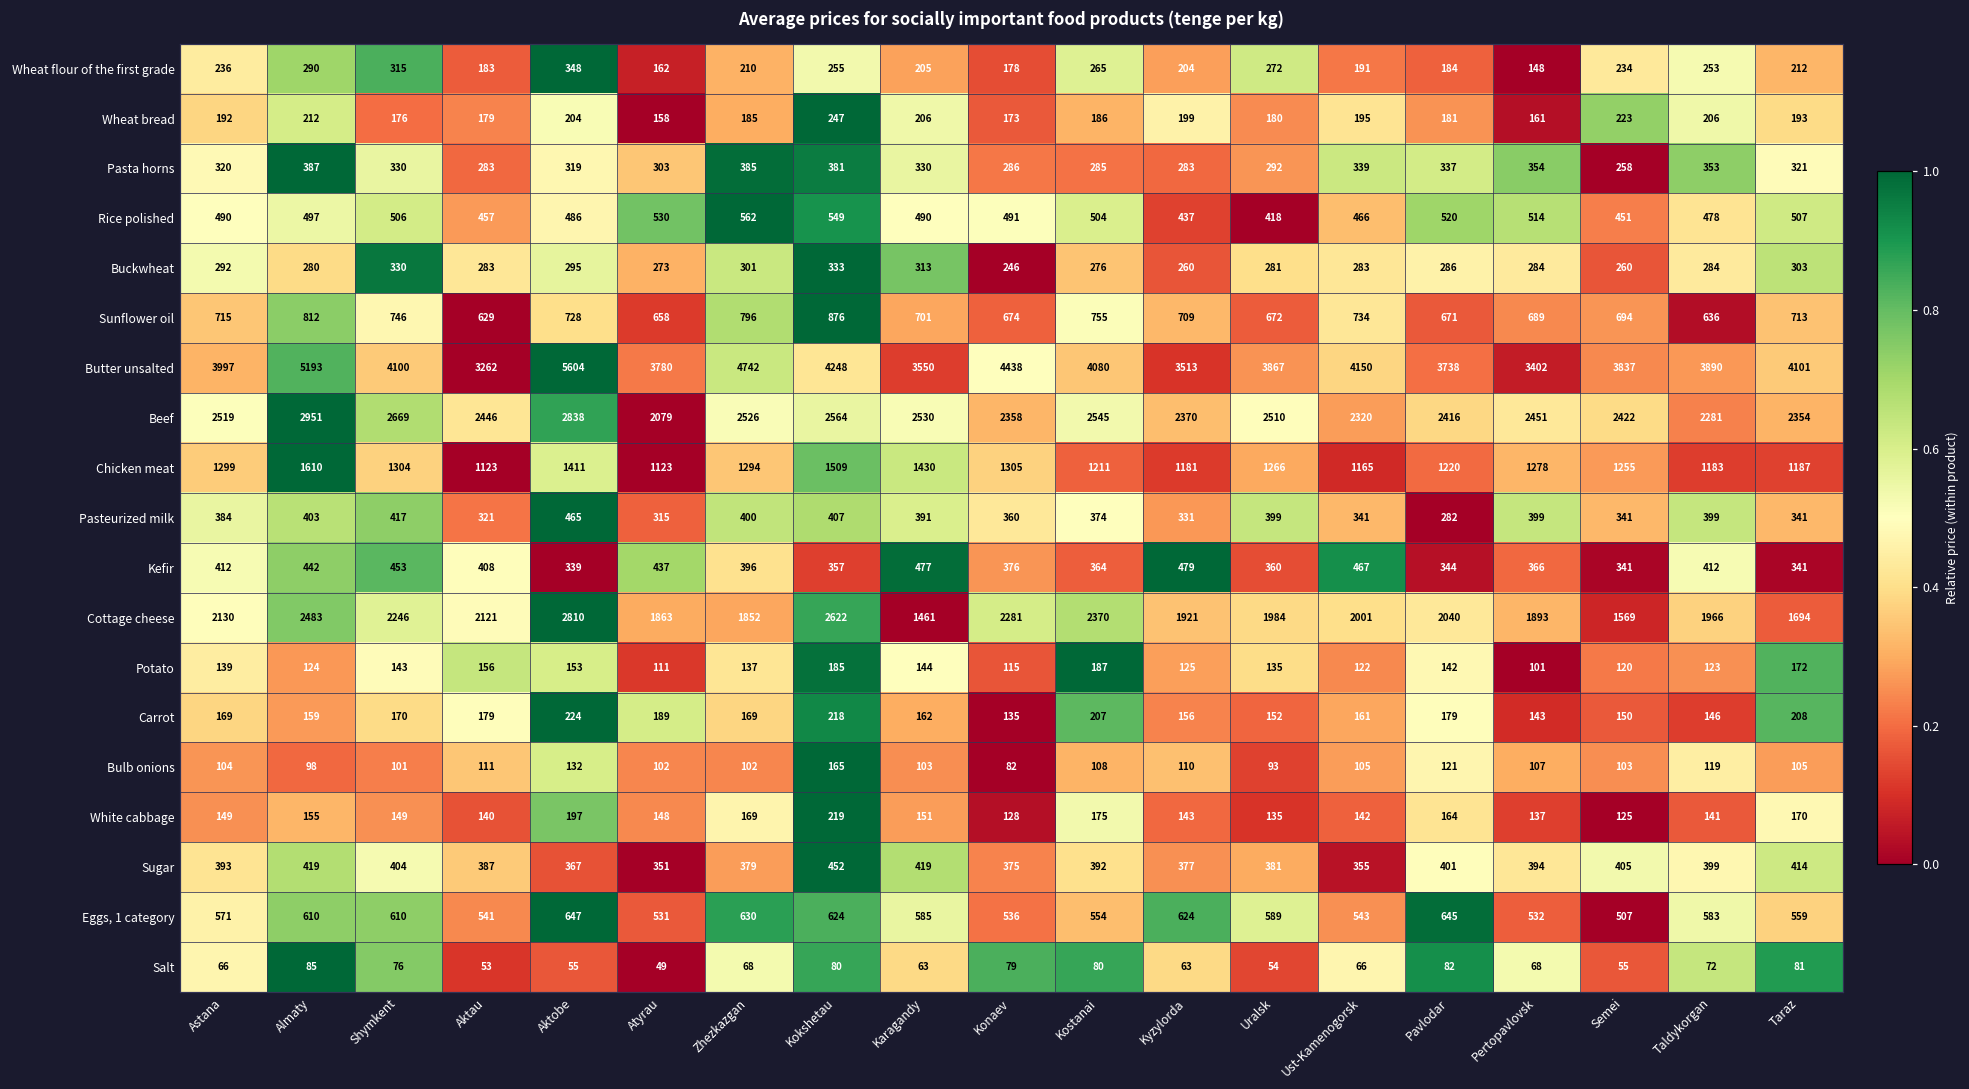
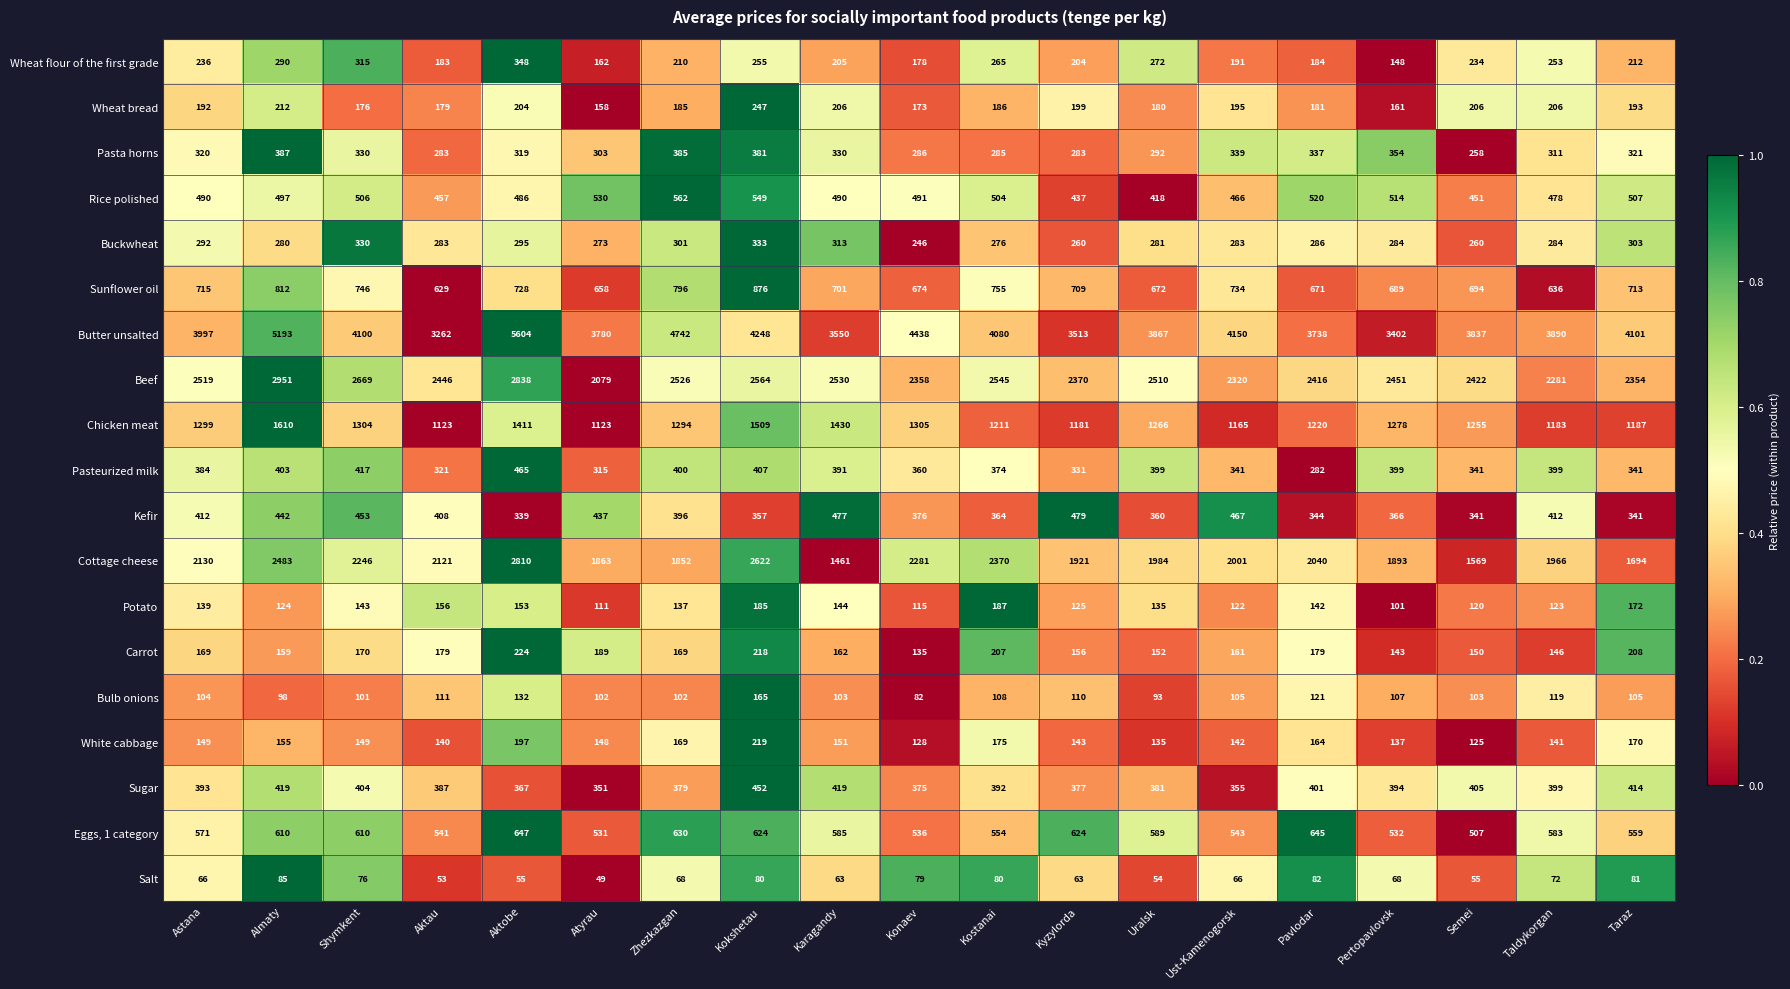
  {
    "Wheat bread": {
      "Astana": 192,
      "Almaty": 212,
      "Shymkent": 176,
      "Aktau": 179,
      "Aktobe": 204,
      "Atyrau": 158,
      "Zhezkazgan": 185,
      "Kokshetau": 247,
      "Karagandy": 206,
      "Konaev": 173,
      "Kostanai": 186,
      "Kyzylorda": 199,
      "Uralsk": 180,
      "Ust-Kamenogorsk": 195,
      "Pavlodar": 181,
      "Pertopavlovsk": 161,
-     "Semei": 223,
+     "Semei": 206,
      "Taldykorgan": 206,
      "Taraz": 193
    },
    "Pasta horns": {
      "Astana": 320,
      "Almaty": 387,
      "Shymkent": 330,
      "Aktau": 283,
      "Aktobe": 319,
      "Atyrau": 303,
      "Zhezkazgan": 385,
      "Kokshetau": 381,
      "Karagandy": 330,
      "Konaev": 286,
      "Kostanai": 285,
      "Kyzylorda": 283,
      "Uralsk": 292,
      "Ust-Kamenogorsk": 339,
      "Pavlodar": 337,
      "Pertopavlovsk": 354,
      "Semei": 258,
-     "Taldykorgan": 353,
+     "Taldykorgan": 311,
      "Taraz": 321
    }
  }
